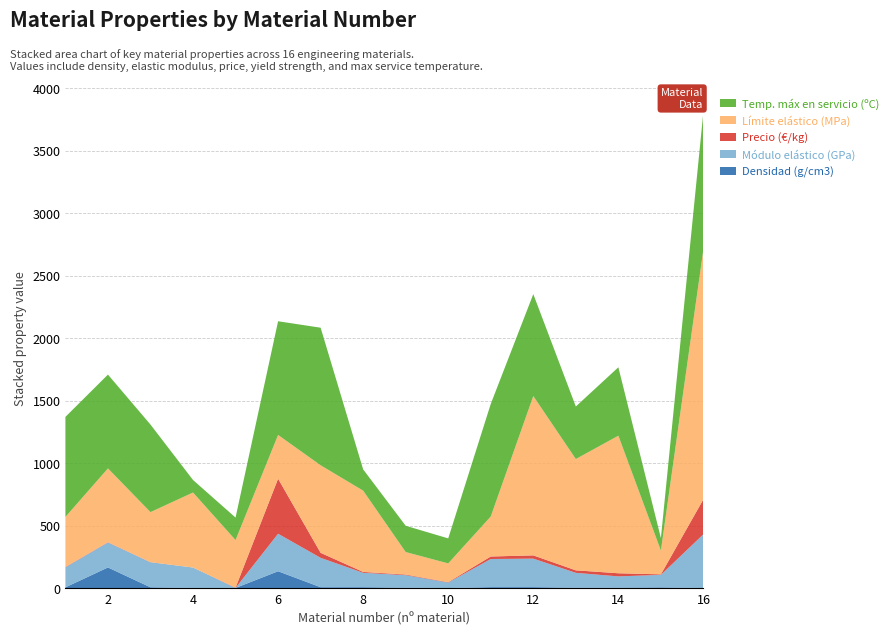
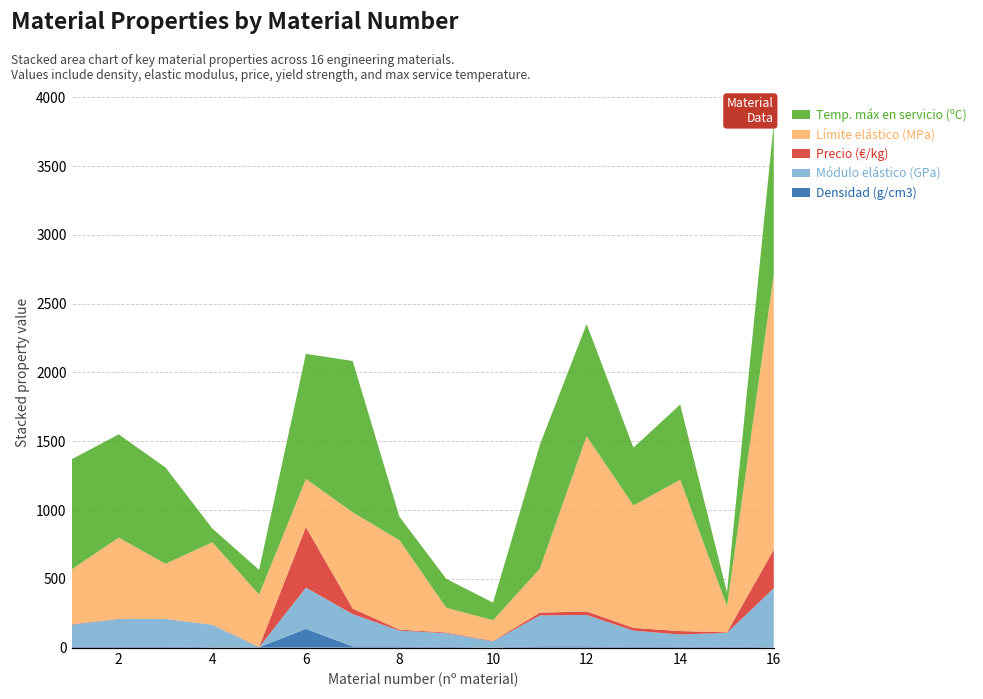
  {
    "Densidad (g/cm3)": {
-     "2": 170,
+     "2": 10,
      "6": 140
    },
    "Módulo elástico (GPa)": {
      "6": 300,
      "12": 230,
      "14": 90,
      "16": 430
    },
    "Precio (€/kg)": {
      "6": 440,
      "12": 30,
      "14": 30,
      "16": 280
    },
    "Límite elástico (MPa)": {
      "2": 590,
      "4": 600,
      "6": 350,
      "8": 650,
      "10": 150,
      "12": 1270,
      "14": 1100,
      "16": 2000
    },
    "Temp. máx en servicio (ºC)": {
      "2": 750,
      "4": 100,
      "6": 910,
      "8": 170,
-     "10": 200,
+     "10": 130,
      "12": 820,
      "14": 550
    }
  }
